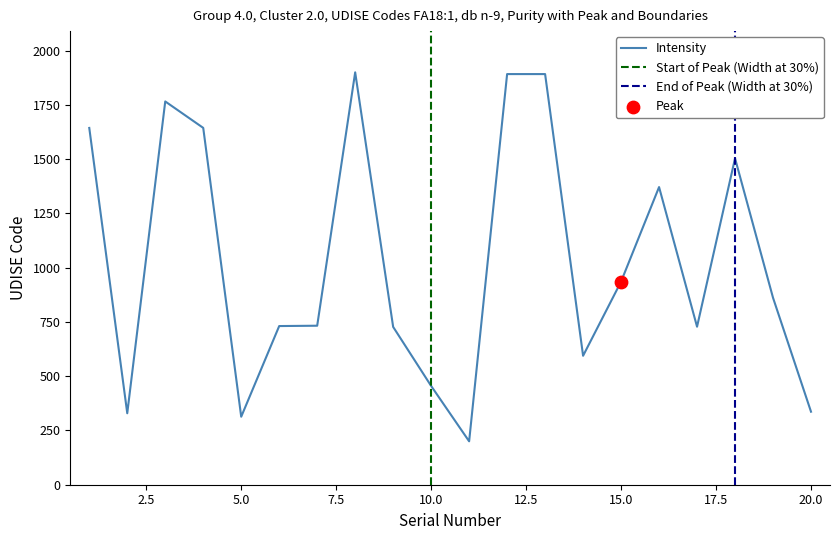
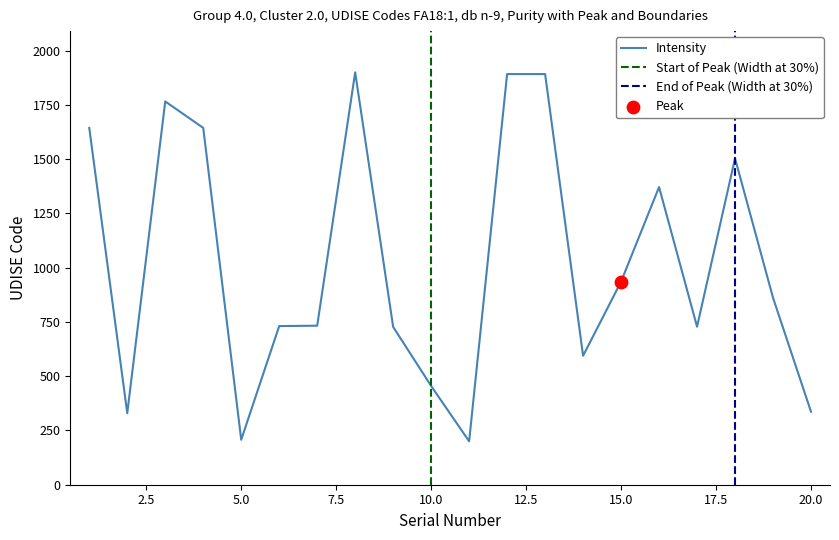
  {
    "Intensity": {
-     "5.0": 310,
+     "5.0": 210,
      "10.0": 460,
      "20.0": 340
    }
  }
